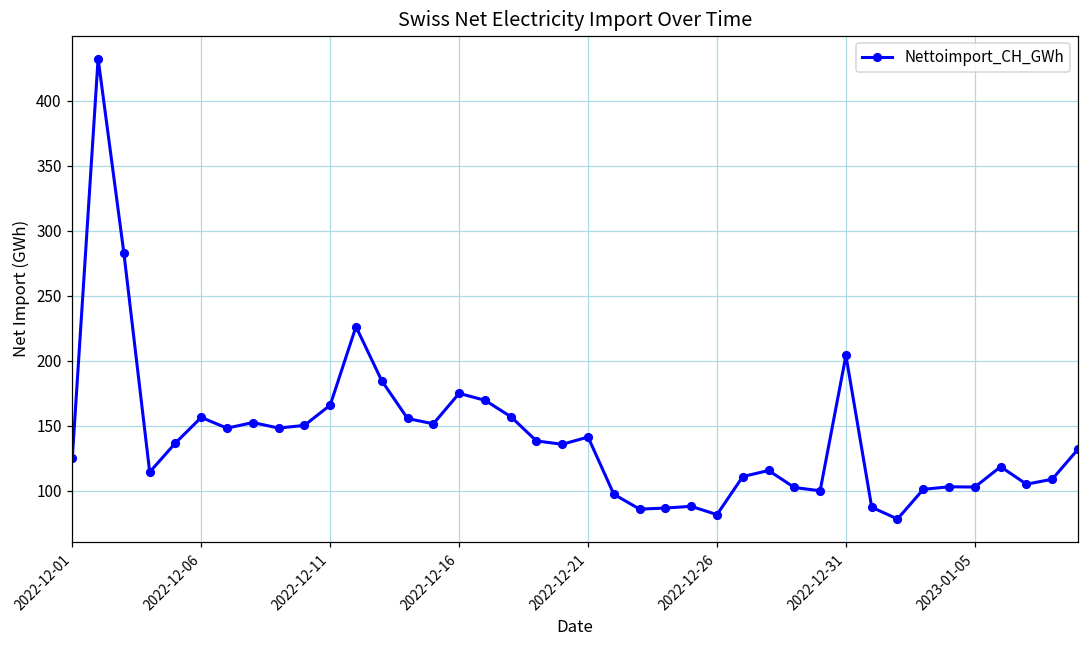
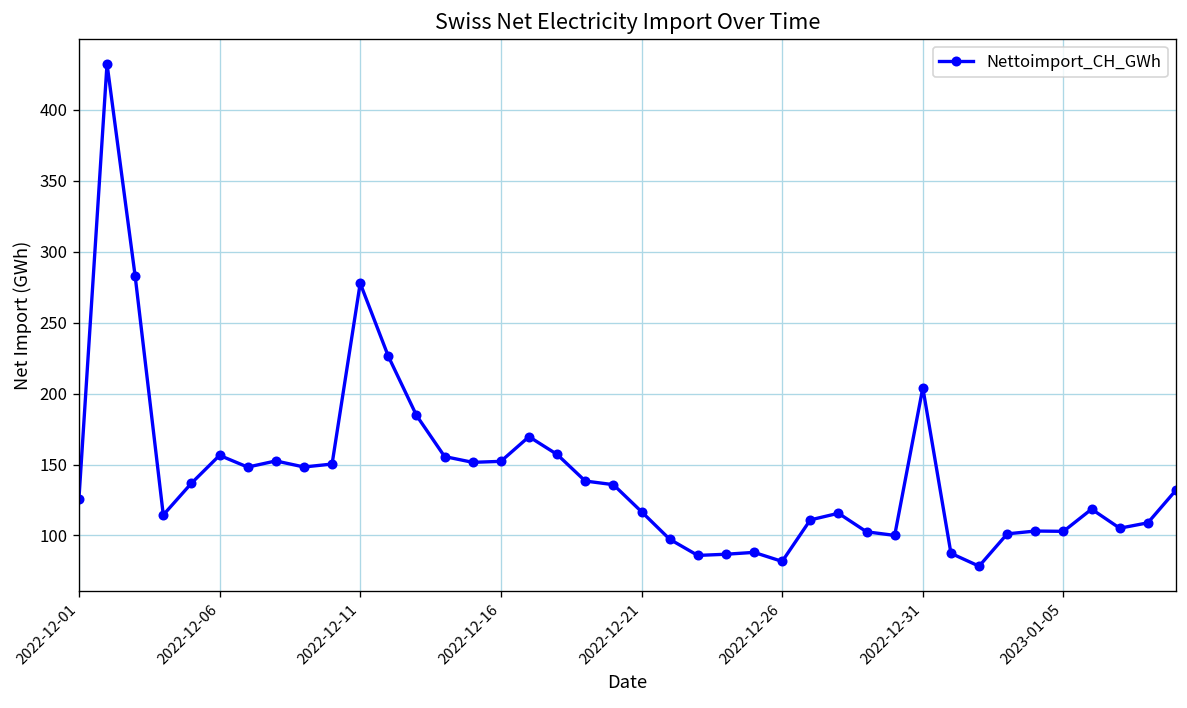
  {
    "2022-12-01": 125,
    "2022-12-06": 156,
-   "2022-12-11": 166,
-   "2022-12-16": 175,
-   "2022-12-21": 141,
+   "2022-12-11": 278,
+   "2022-12-16": 152,
+   "2022-12-21": 117,
    "2022-12-26": 82,
    "2022-12-31": 204,
    "2023-01-05": 103
  }
